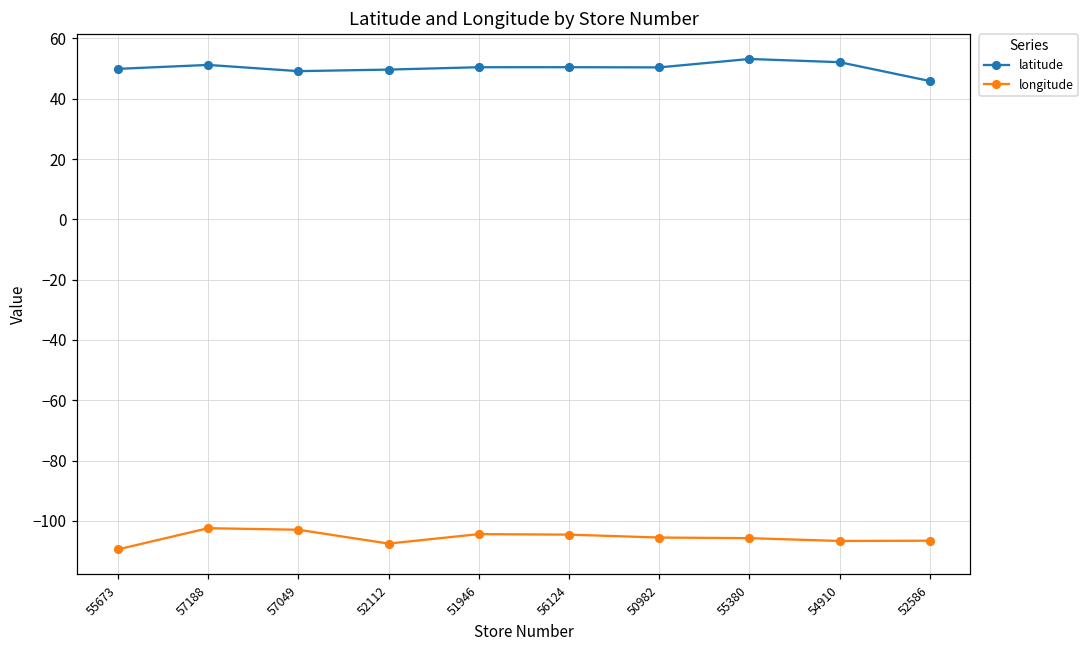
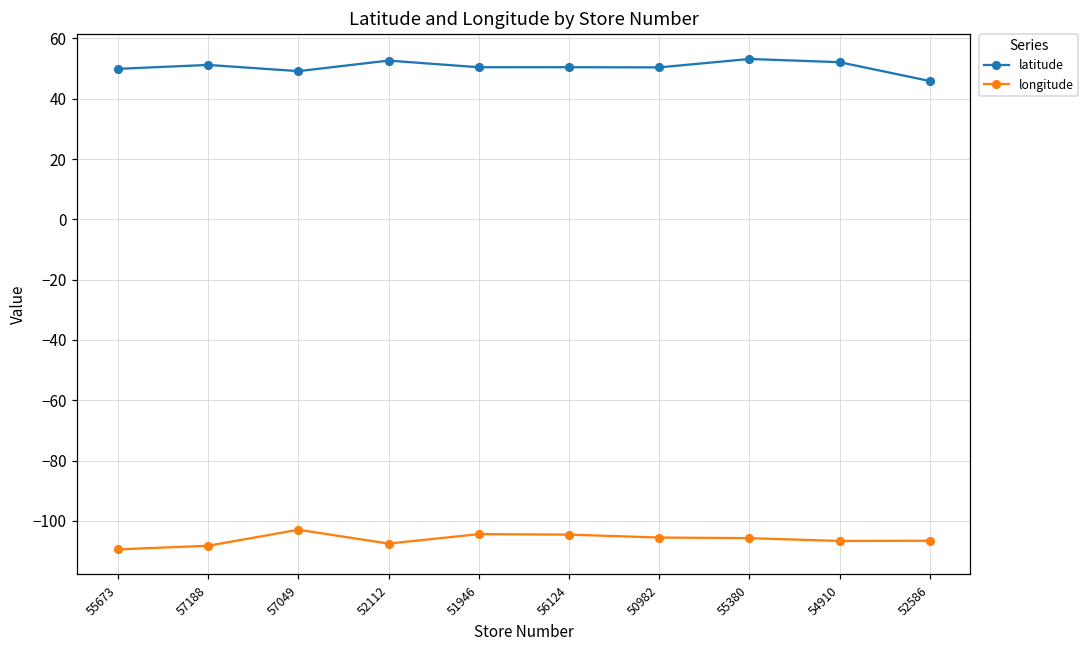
  {
    "latitude": {
      "55673": 50,
      "57188": 51,
      "57049": 49,
-     "52112": 50,
+     "52112": 53,
      "51946": 50,
      "56124": 50,
      "50982": 50,
      "55380": 53,
      "54910": 52,
      "52586": 46
    },
    "longitude": {
      "55673": -109,
-     "57188": -102,
+     "57188": -108,
      "57049": -103,
      "52112": -108,
      "51946": -104,
      "56124": -105,
      "50982": -106,
      "55380": -106,
      "54910": -107,
      "52586": -107
    }
  }
